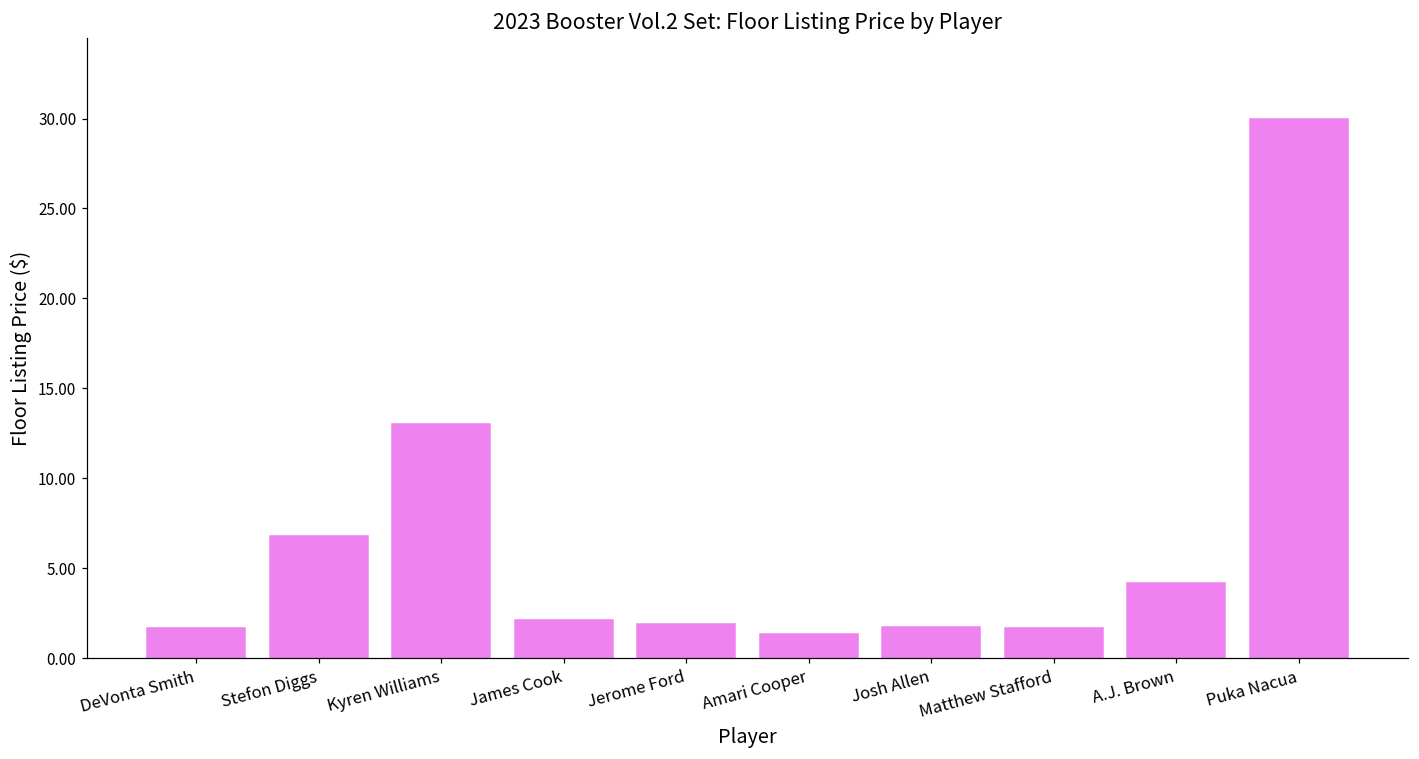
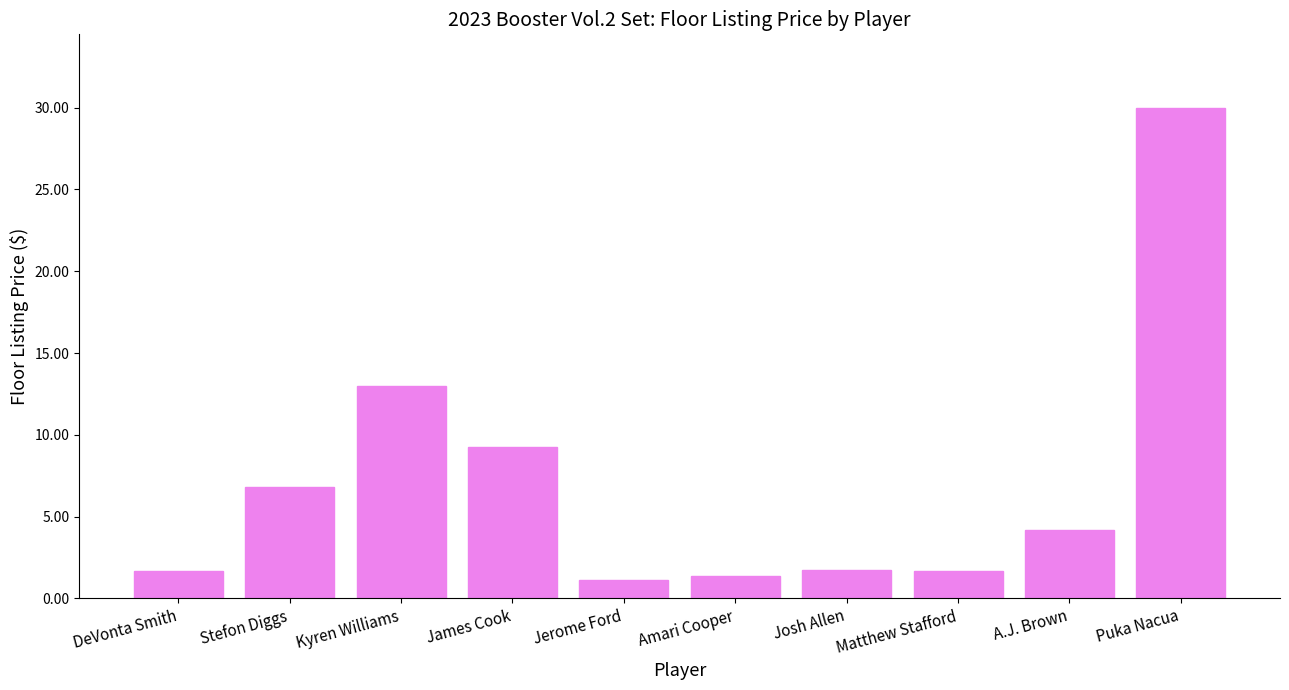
  {
    "DeVonta Smith": 1.7,
    "Stefon Diggs": 6.8,
    "Kyren Williams": 13.0,
-   "James Cook": 2.1,
-   "Jerome Ford": 1.9,
+   "James Cook": 9.3,
+   "Jerome Ford": 1.1,
    "Amari Cooper": 1.4,
    "Josh Allen": 1.8,
    "Matthew Stafford": 1.7,
    "A.J. Brown": 4.2,
    "Puka Nacua": 30.0
  }
